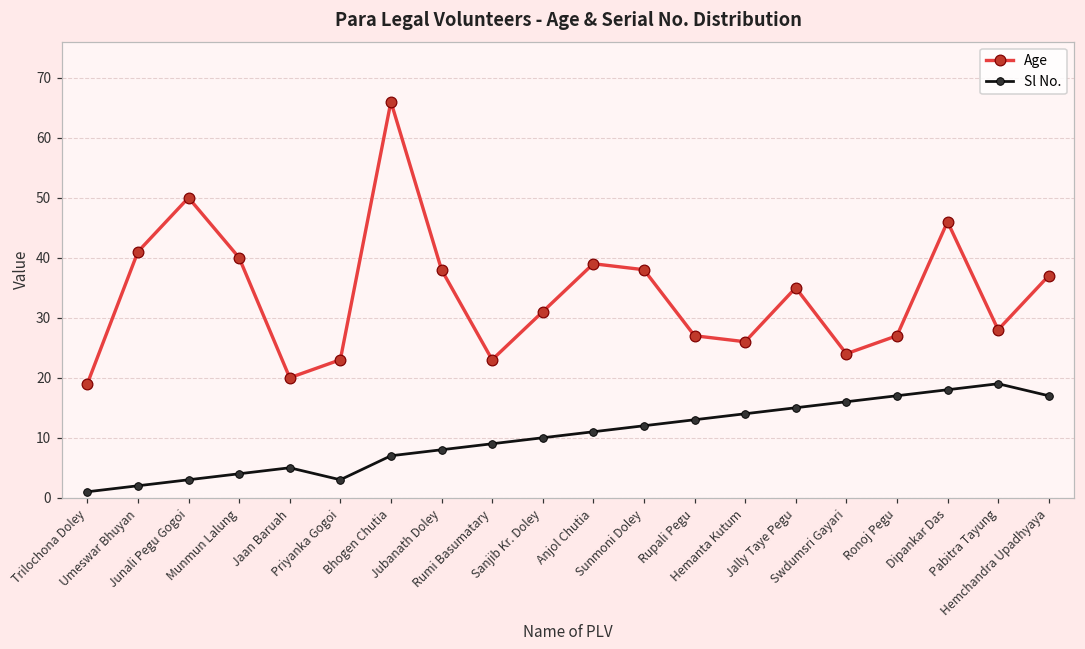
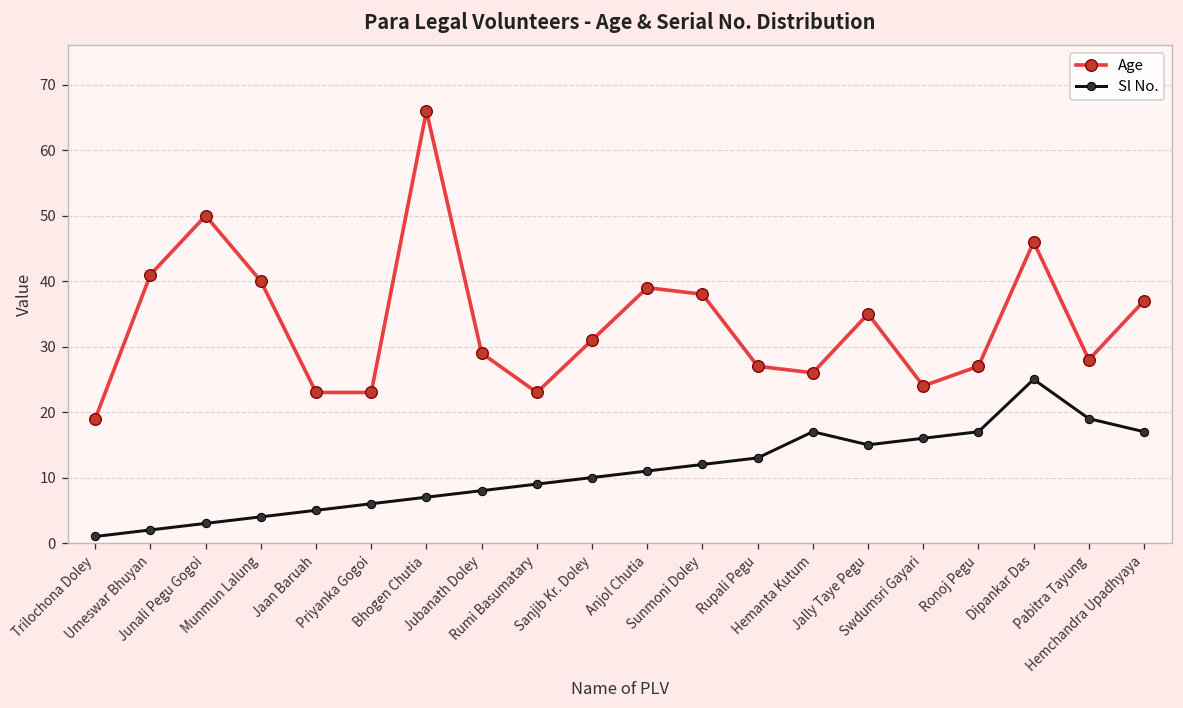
  {
    "Age": {
      "Trilochona Doley": 19,
      "Umeswar Bhuyan": 41,
      "Junali Pegu Gogoi": 50,
      "Munmun Lalung": 40,
-     "Jaan Baruah": 20,
+     "Jaan Baruah": 23,
      "Priyanka Gogoi": 23,
      "Bhogen Chutia": 66,
-     "Jubanath Doley": 38,
+     "Jubanath Doley": 29,
      "Rumi Basumatary": 23,
      "Sanjib Kr. Doley": 31,
      "Anjol Chutia": 39,
      "Sunmoni Doley": 38,
      "Rupali Pegu": 27,
      "Hemanta Kutum": 26,
      "Jally Taye Pegu": 35,
      "Swdumsri Gayari": 24,
      "Ronoj Pegu": 27,
      "Dipankar Das": 46,
      "Pabitra Tayung": 28,
      "Hemchandra Upadhyaya": 37
    },
    "Sl No.": {
      "Trilochona Doley": 1,
      "Umeswar Bhuyan": 2,
      "Junali Pegu Gogoi": 3,
      "Munmun Lalung": 4,
      "Jaan Baruah": 5,
-     "Priyanka Gogoi": 3,
+     "Priyanka Gogoi": 6,
      "Bhogen Chutia": 7,
      "Jubanath Doley": 8,
      "Rumi Basumatary": 9,
      "Sanjib Kr. Doley": 10,
      "Anjol Chutia": 11,
      "Sunmoni Doley": 12,
      "Rupali Pegu": 13,
-     "Hemanta Kutum": 14,
+     "Hemanta Kutum": 17,
      "Jally Taye Pegu": 15,
      "Swdumsri Gayari": 16,
      "Ronoj Pegu": 17,
-     "Dipankar Das": 18,
+     "Dipankar Das": 25,
      "Pabitra Tayung": 19,
      "Hemchandra Upadhyaya": 17
    }
  }
